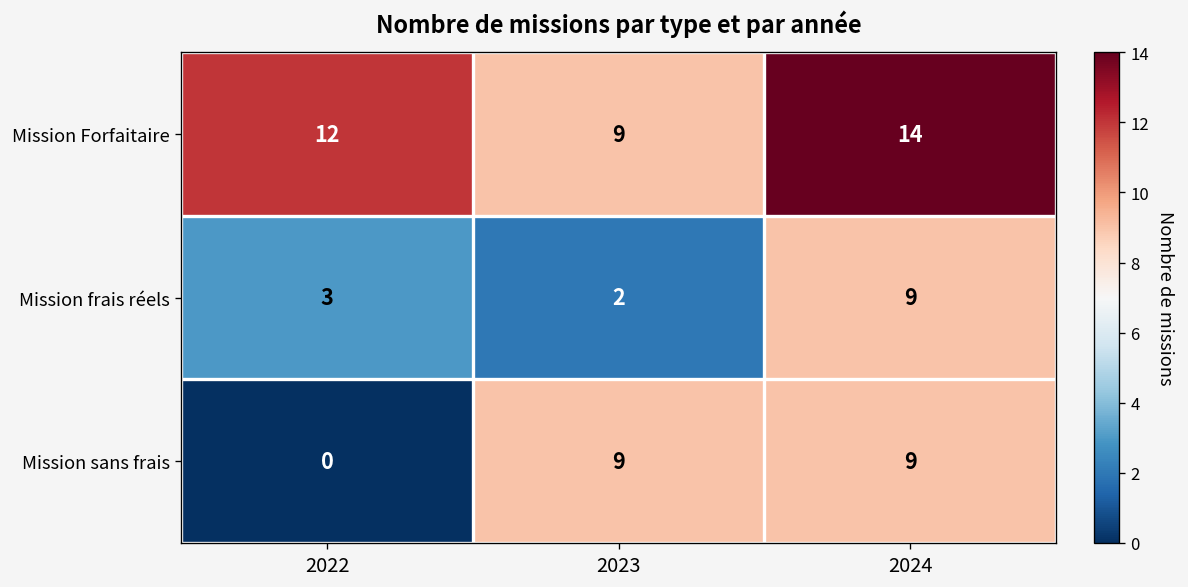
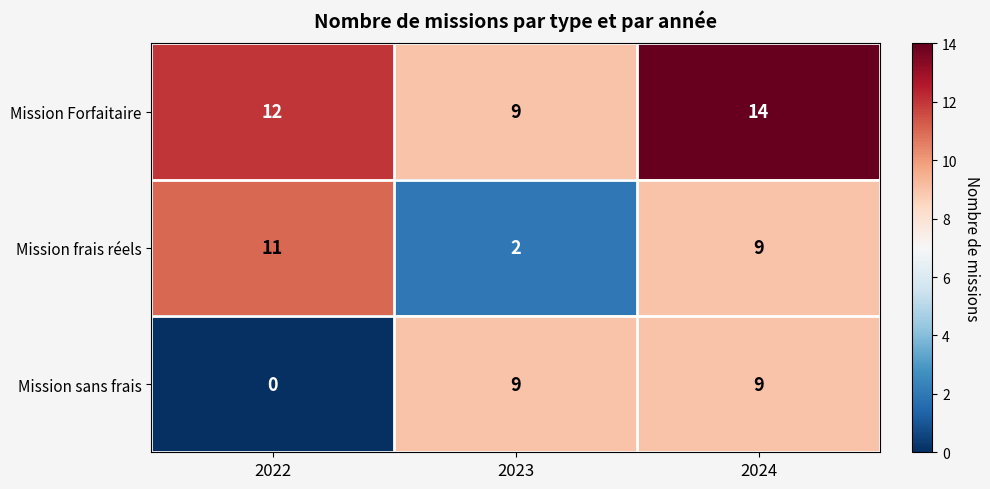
  {
    "Mission Forfaitaire": {
      "2022": 12,
      "2023": 9,
      "2024": 14
    },
    "Mission frais réels": {
-     "2022": 3,
+     "2022": 11,
      "2023": 2,
      "2024": 9
    },
    "Mission sans frais": {
      "2022": 0,
      "2023": 9,
      "2024": 9
    }
  }
